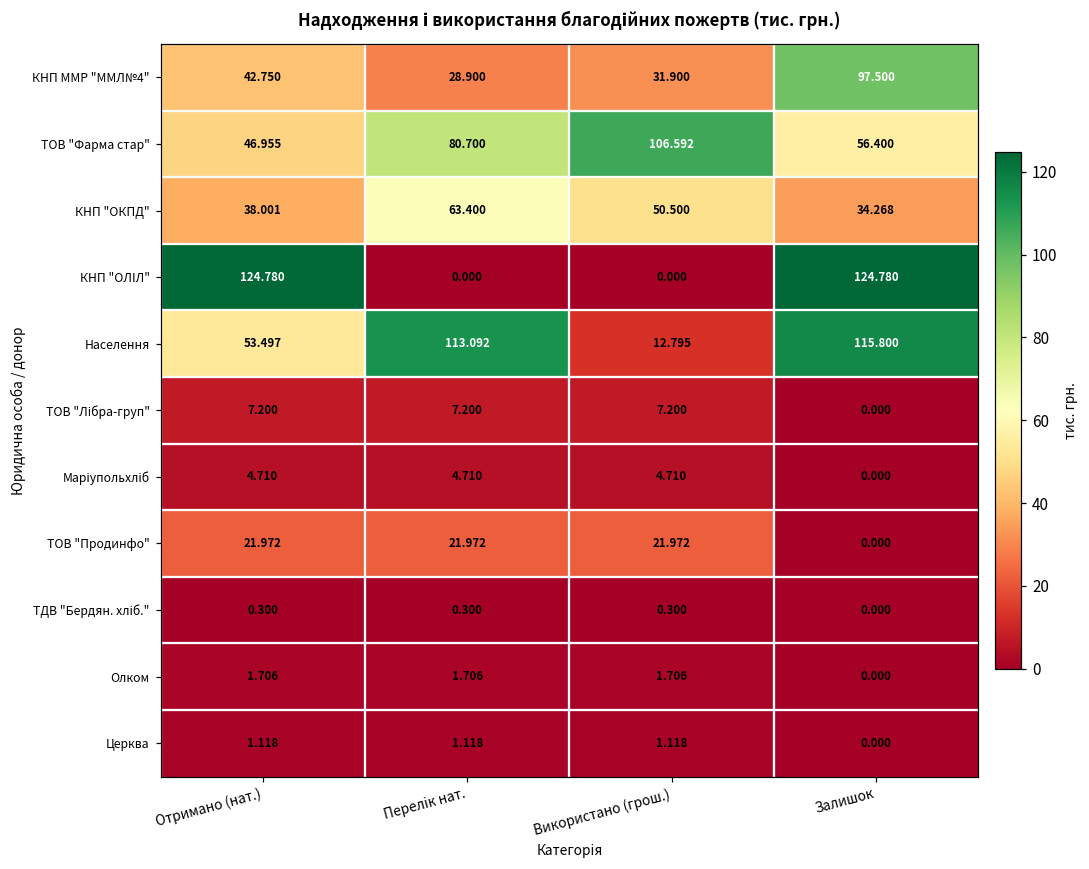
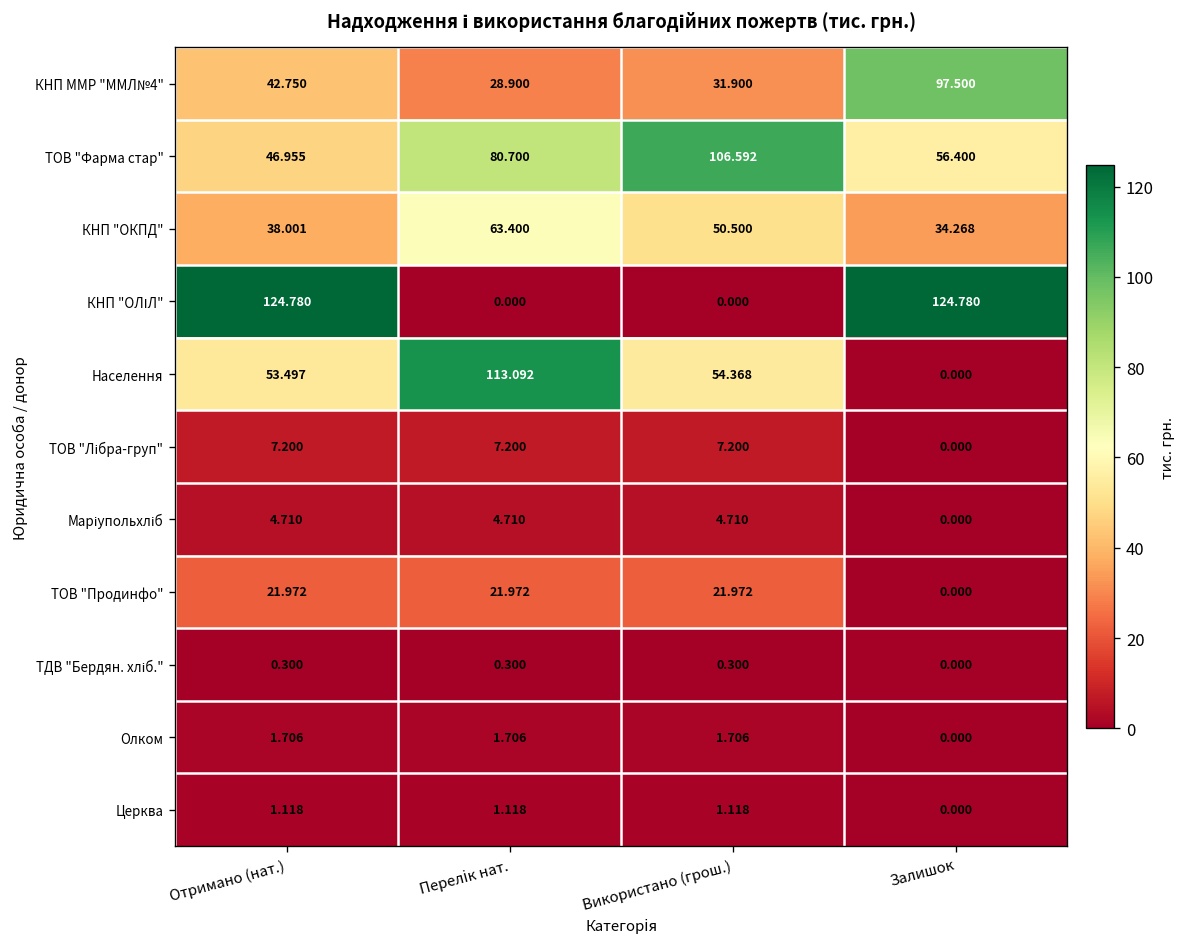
  {
    "КНП ММР \"ММЛ№4\"": {
      "Отримано (нат.)": 42.750,
      "Перелік нат.": 28.900,
      "Використано (грош.)": 31.900,
      "Залишок": 97.500
    },
    "ТОВ \"Фарма стар\"": {
      "Отримано (нат.)": 46.955,
      "Перелік нат.": 80.700,
      "Використано (грош.)": 106.592,
      "Залишок": 56.400
    },
    "КНП \"ОКПД\"": {
      "Отримано (нат.)": 38.001,
      "Перелік нат.": 63.400,
      "Використано (грош.)": 50.500,
      "Залишок": 34.268
    },
    "КНП \"ОЛІЛ\"": {
      "Отримано (нат.)": 124.780,
      "Перелік нат.": 0.000,
      "Використано (грош.)": 0.000,
      "Залишок": 124.780
    },
    "Населення": {
      "Отримано (нат.)": 53.497,
      "Перелік нат.": 113.092,
-     "Використано (грош.)": 12.795,
-     "Залишок": 115.800
+     "Використано (грош.)": 54.368,
+     "Залишок": 0.000
    },
    "ТОВ \"Лібра-груп\"": {
      "Отримано (нат.)": 7.200,
      "Перелік нат.": 7.200,
      "Використано (грош.)": 7.200,
      "Залишок": 0.000
    },
    "Маріупольхліб": {
      "Отримано (нат.)": 4.710,
      "Перелік нат.": 4.710,
      "Використано (грош.)": 4.710,
      "Залишок": 0.000
    },
    "ТОВ \"Продинфо\"": {
      "Отримано (нат.)": 21.972,
      "Перелік нат.": 21.972,
      "Використано (грош.)": 21.972,
      "Залишок": 0.000
    },
    "ТДВ \"Бердян. хліб.\"": {
      "Отримано (нат.)": 0.300,
      "Перелік нат.": 0.300,
      "Використано (грош.)": 0.300,
      "Залишок": 0.000
    },
    "Олком": {
      "Отримано (нат.)": 1.706,
      "Перелік нат.": 1.706,
      "Використано (грош.)": 1.706,
      "Залишок": 0.000
    },
    "Церква": {
      "Отримано (нат.)": 1.118,
      "Перелік нат.": 1.118,
      "Використано (грош.)": 1.118,
      "Залишок": 0.000
    }
  }
